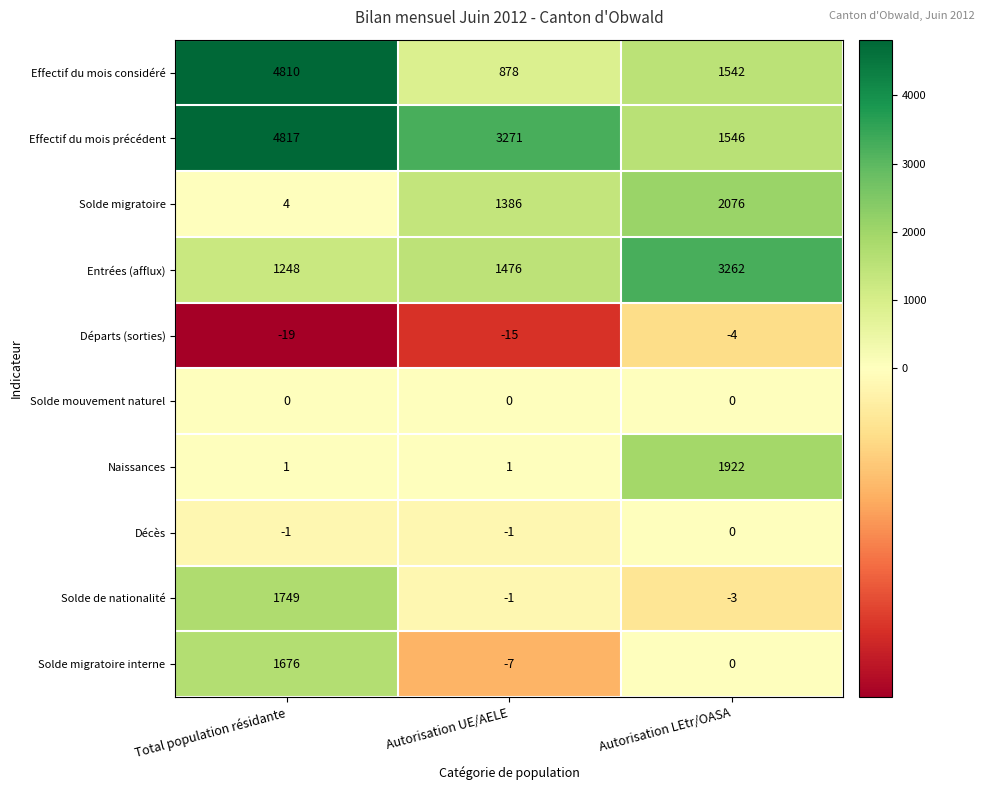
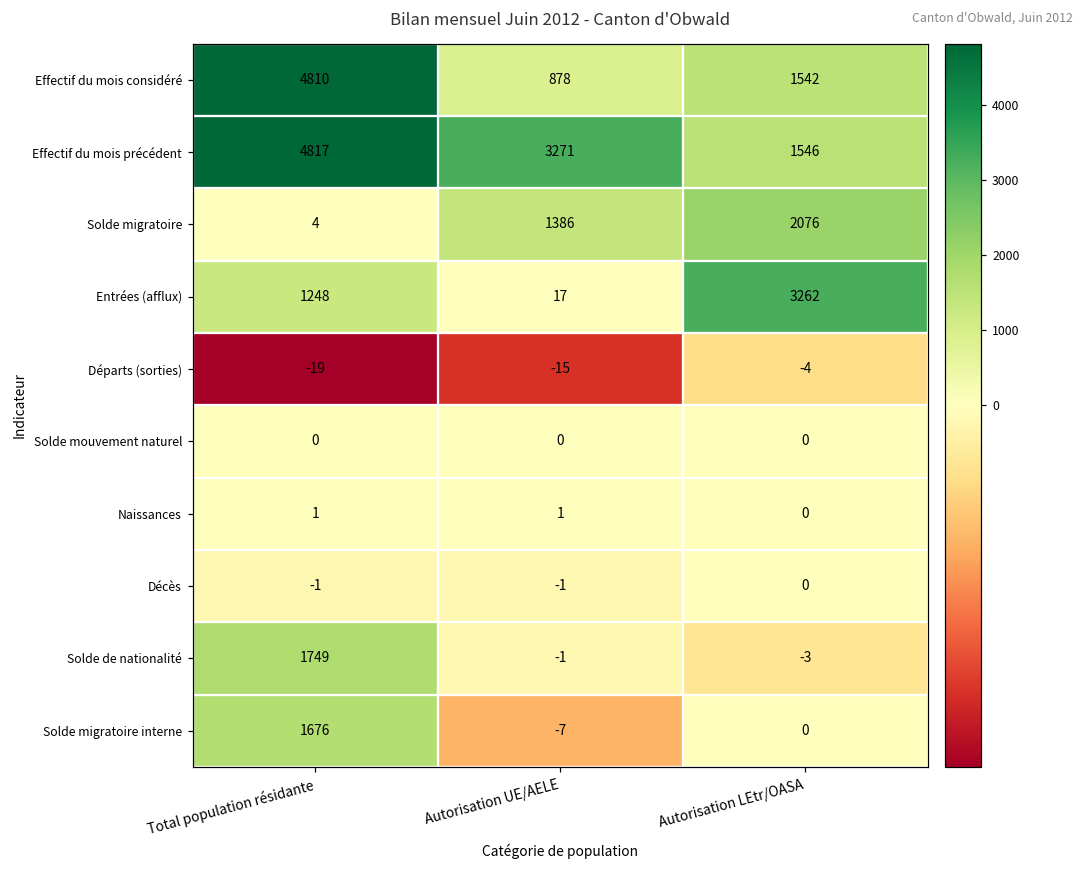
  {
    "Effectif du mois considéré": {
      "Total population résidante": 4810,
      "Autorisation UE/AELE": 878,
      "Autorisation LEtr/OASA": 1542
    },
    "Effectif du mois précédent": {
      "Total population résidante": 4817,
      "Autorisation UE/AELE": 3271,
      "Autorisation LEtr/OASA": 1546
    },
    "Solde migratoire": {
      "Total population résidante": 4,
      "Autorisation UE/AELE": 1386,
      "Autorisation LEtr/OASA": 2076
    },
    "Entrées (afflux)": {
      "Total population résidante": 1248,
-     "Autorisation UE/AELE": 1476,
+     "Autorisation UE/AELE": 17,
      "Autorisation LEtr/OASA": 3262
    },
    "Départs (sorties)": {
      "Total population résidante": -19,
      "Autorisation UE/AELE": -15,
      "Autorisation LEtr/OASA": -4
    },
    "Solde mouvement naturel": {
      "Total population résidante": 0,
      "Autorisation UE/AELE": 0,
      "Autorisation LEtr/OASA": 0
    },
    "Naissances": {
      "Total population résidante": 1,
      "Autorisation UE/AELE": 1,
-     "Autorisation LEtr/OASA": 1922
+     "Autorisation LEtr/OASA": 0
    },
    "Décès": {
      "Total population résidante": -1,
      "Autorisation UE/AELE": -1,
      "Autorisation LEtr/OASA": 0
    },
    "Solde de nationalité": {
      "Total population résidante": 1749,
      "Autorisation UE/AELE": -1,
      "Autorisation LEtr/OASA": -3
    },
    "Solde migratoire interne": {
      "Total population résidante": 1676,
      "Autorisation UE/AELE": -7,
      "Autorisation LEtr/OASA": 0
    }
  }
